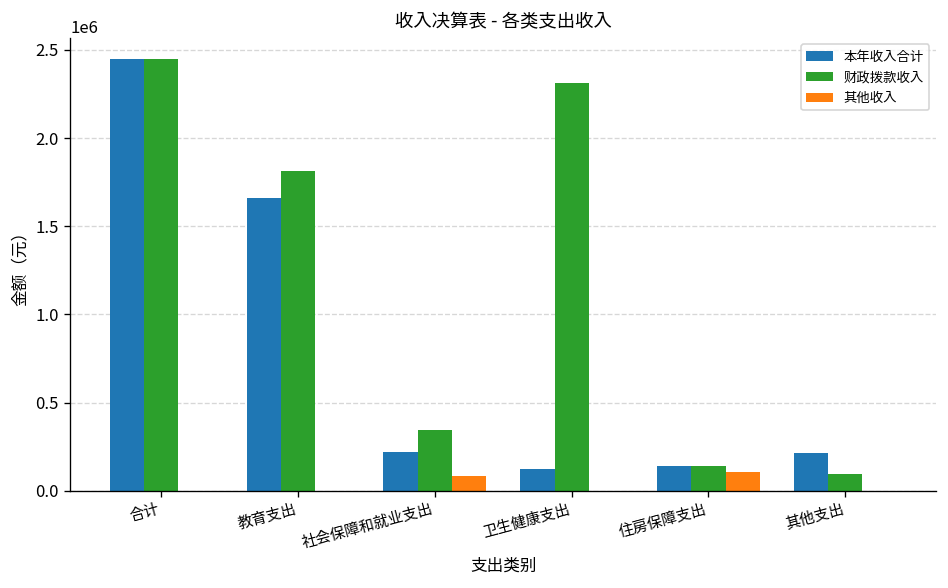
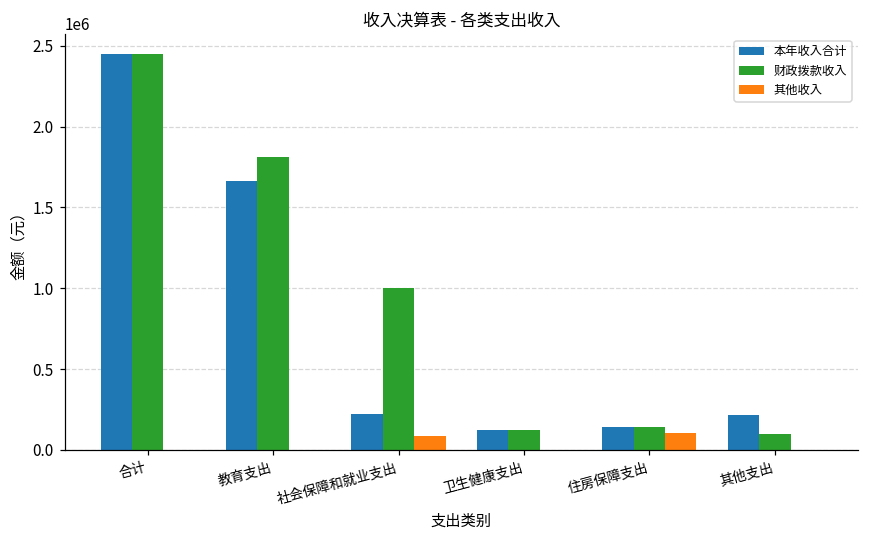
  {
    "本年收入合计": {
      "合计": 2450000,
      "教育支出": 1660000,
      "社会保障和就业支出": 220000,
      "卫生健康支出": 120000,
      "住房保障支出": 140000,
      "其他支出": 220000
    },
    "财政拨款收入": {
      "合计": 2450000,
      "教育支出": 1810000,
-     "社会保障和就业支出": 350000,
-     "卫生健康支出": 2310000,
+     "社会保障和就业支出": 1000000,
+     "卫生健康支出": 120000,
      "住房保障支出": 140000,
      "其他支出": 100000
    },
    "其他收入": {
      "社会保障和就业支出": 80000,
      "卫生健康支出": 0,
      "住房保障支出": 110000,
      "其他支出": 0
    }
  }
